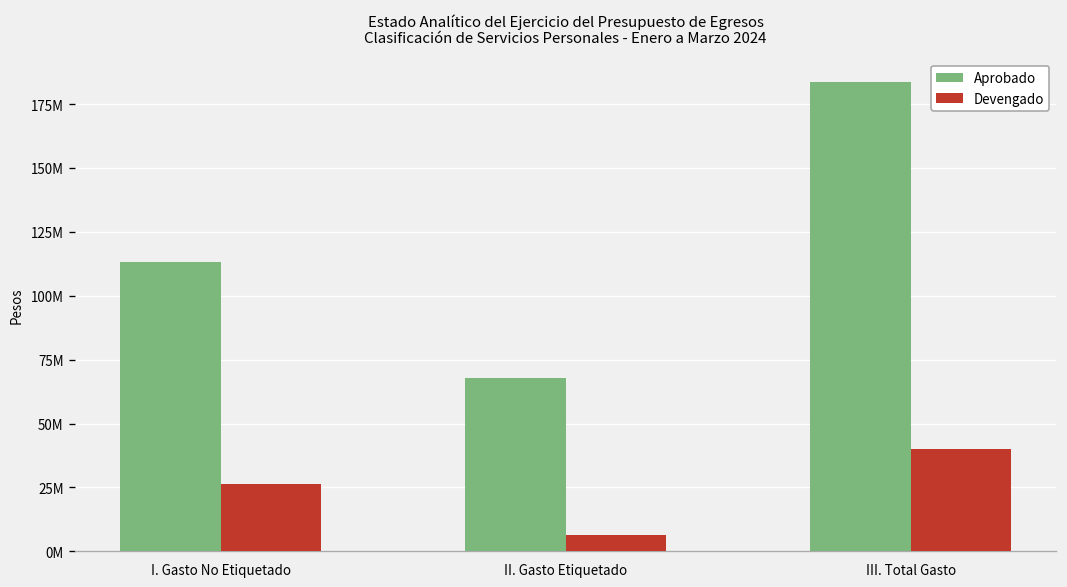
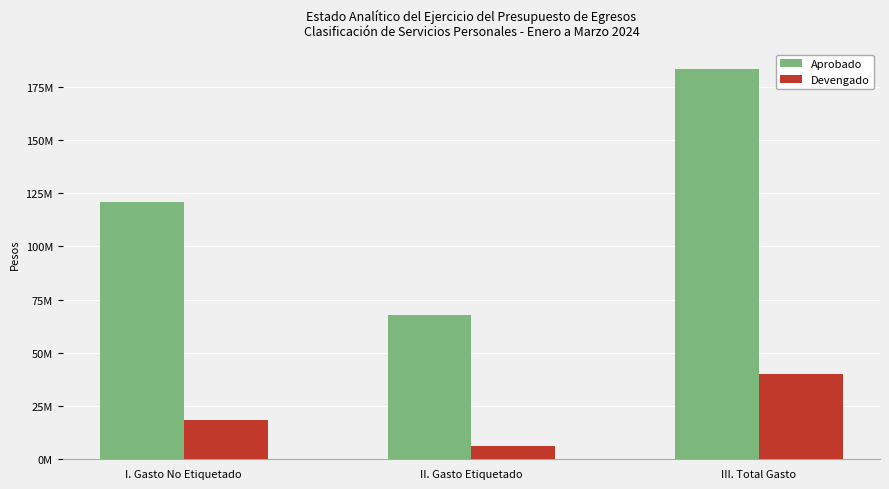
  {
    "Aprobado": {
-     "I. Gasto No Etiquetado": 113000000,
+     "I. Gasto No Etiquetado": 121000000,
      "II. Gasto Etiquetado": 68000000,
      "III. Total Gasto": 183000000
    },
    "Devengado": {
-     "I. Gasto No Etiquetado": 26000000,
+     "I. Gasto No Etiquetado": 19000000,
      "II. Gasto Etiquetado": 6000000,
      "III. Total Gasto": 40000000
    }
  }
